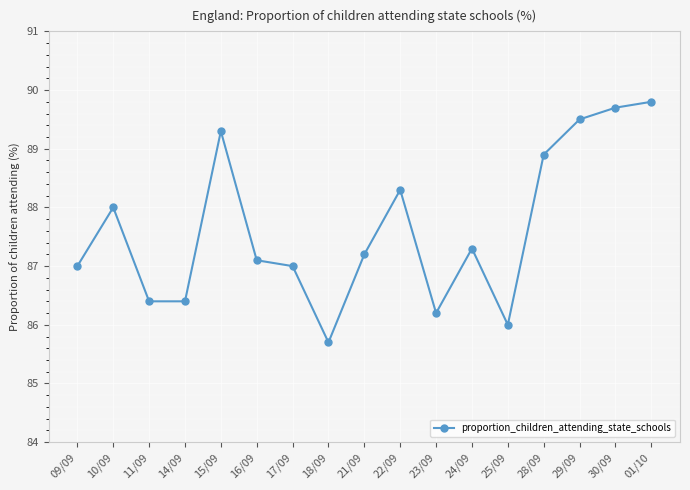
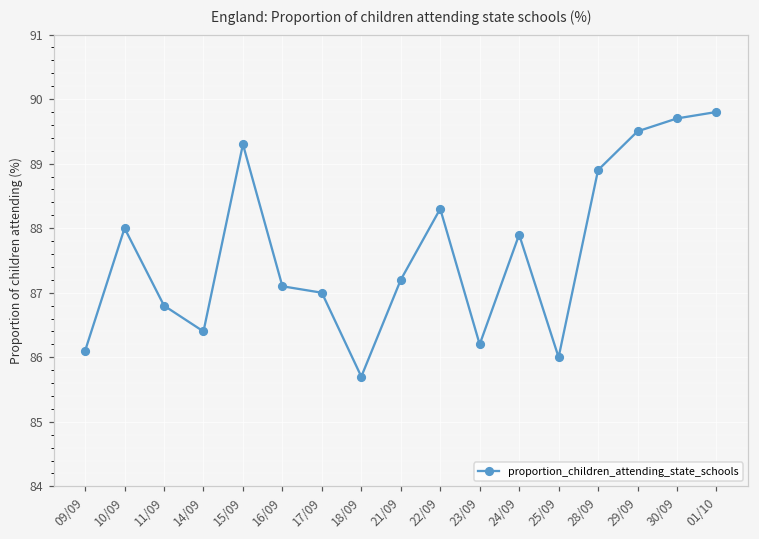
  {
-   "09/09": 87.0,
+   "09/09": 86.1,
    "10/09": 88.0,
-   "11/09": 86.4,
+   "11/09": 86.8,
    "14/09": 86.4,
    "15/09": 89.3,
    "16/09": 87.1,
    "17/09": 87.0,
    "18/09": 85.7,
    "21/09": 87.2,
    "22/09": 88.3,
    "23/09": 86.2,
-   "24/09": 87.3,
+   "24/09": 87.9,
    "25/09": 86.0,
    "28/09": 88.9,
    "29/09": 89.5,
    "30/09": 89.7,
    "01/10": 89.8
  }
